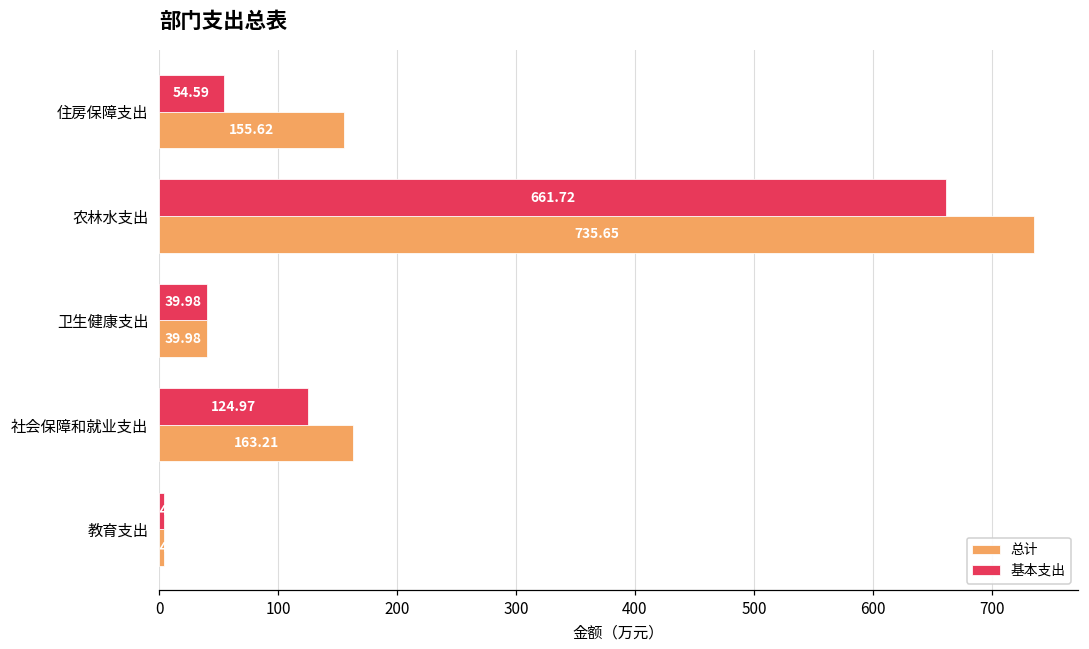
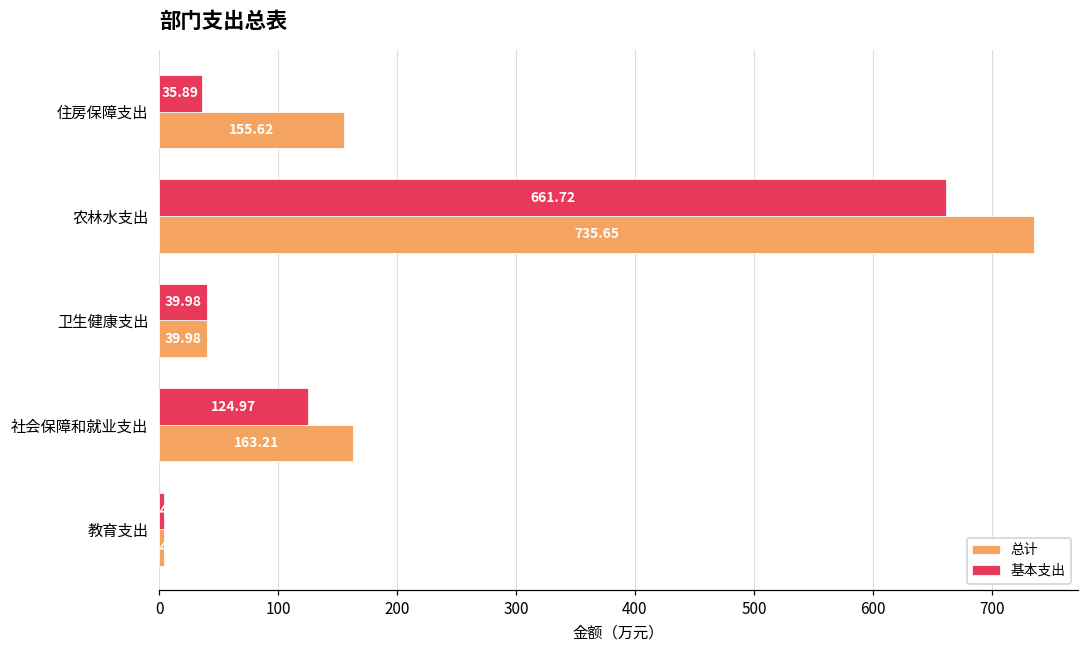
  {
    "总计": {
      "住房保障支出": 155.62,
      "农林水支出": 735.65,
      "卫生健康支出": 39.98,
      "社会保障和就业支出": 163.21
    },
    "基本支出": {
-     "住房保障支出": 54.59,
+     "住房保障支出": 35.89,
      "农林水支出": 661.72,
      "卫生健康支出": 39.98,
      "社会保障和就业支出": 124.97
    }
  }
